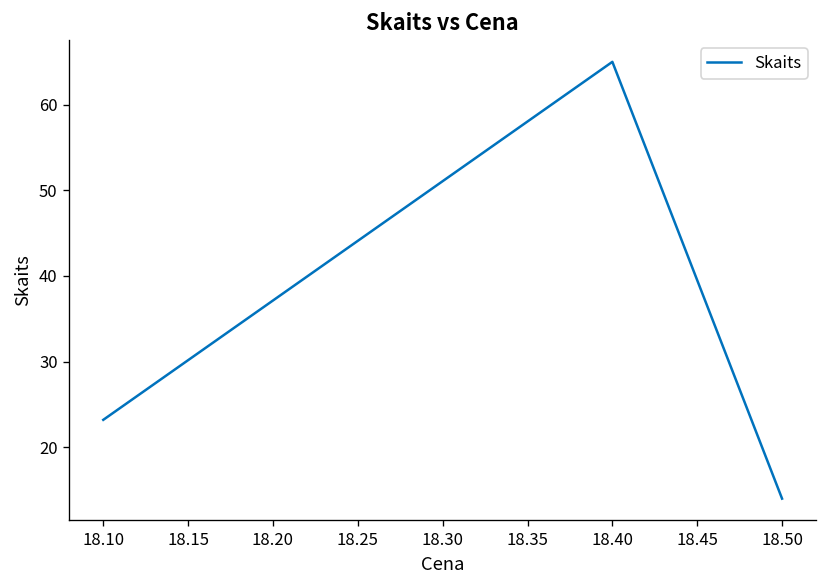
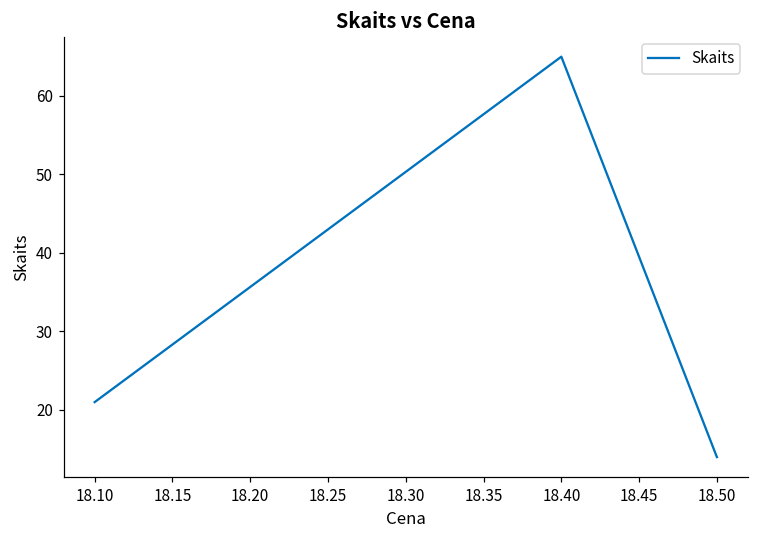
  {
-   "18.10": 23,
+   "18.10": 21,
    "18.40": 65,
    "18.50": 14
  }
